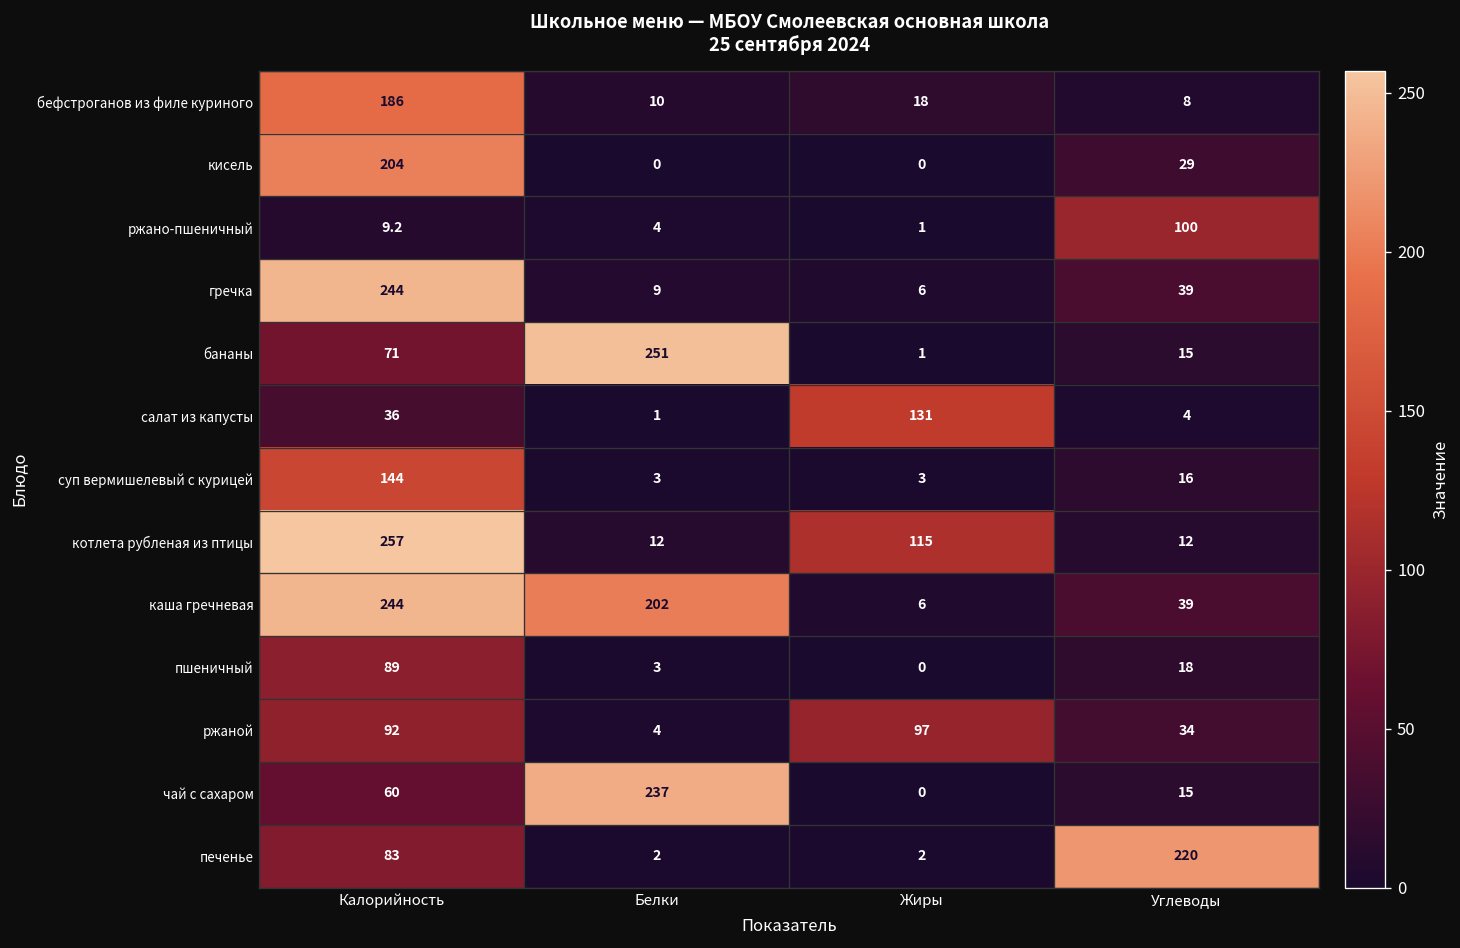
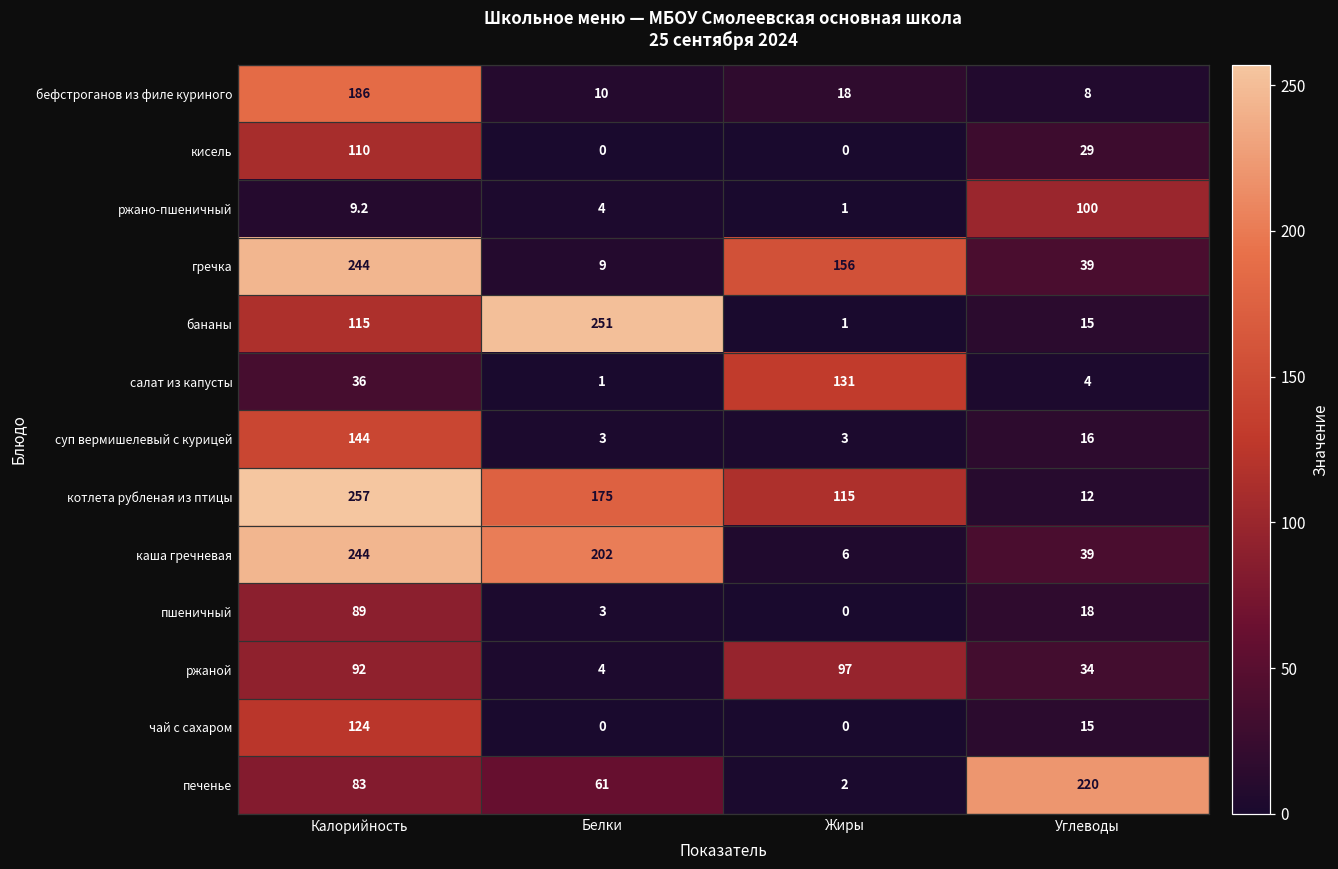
  {
    "бефстроганов из филе куриного": {
      "Калорийность": 186,
      "Белки": 10,
      "Жиры": 18,
      "Углеводы": 8
    },
    "кисель": {
-     "Калорийность": 204,
+     "Калорийность": 110,
      "Белки": 0,
      "Жиры": 0,
      "Углеводы": 29
    },
    "ржано-пшеничный": {
      "Калорийность": 9.2,
      "Белки": 4,
      "Жиры": 1,
      "Углеводы": 100
    },
    "гречка": {
      "Калорийность": 244,
      "Белки": 9,
-     "Жиры": 6,
+     "Жиры": 156,
      "Углеводы": 39
    },
    "бананы": {
-     "Калорийность": 71,
+     "Калорийность": 115,
      "Белки": 251,
      "Жиры": 1,
      "Углеводы": 15
    },
    "салат из капусты": {
      "Калорийность": 36,
      "Белки": 1,
      "Жиры": 131,
      "Углеводы": 4
    },
    "суп вермишелевый с курицей": {
      "Калорийность": 144,
      "Белки": 3,
      "Жиры": 3,
      "Углеводы": 16
    },
    "котлета рубленая из птицы": {
      "Калорийность": 257,
-     "Белки": 12,
+     "Белки": 175,
      "Жиры": 115,
      "Углеводы": 12
    },
    "каша гречневая": {
      "Калорийность": 244,
      "Белки": 202,
      "Жиры": 6,
      "Углеводы": 39
    },
    "пшеничный": {
      "Калорийность": 89,
      "Белки": 3,
      "Жиры": 0,
      "Углеводы": 18
    },
    "ржаной": {
      "Калорийность": 92,
      "Белки": 4,
      "Жиры": 97,
      "Углеводы": 34
    },
    "чай с сахаром": {
-     "Калорийность": 60,
-     "Белки": 237,
+     "Калорийность": 124,
+     "Белки": 0,
      "Жиры": 0,
      "Углеводы": 15
    },
    "печенье": {
      "Калорийность": 83,
-     "Белки": 2,
+     "Белки": 61,
      "Жиры": 2,
      "Углеводы": 220
    }
  }
